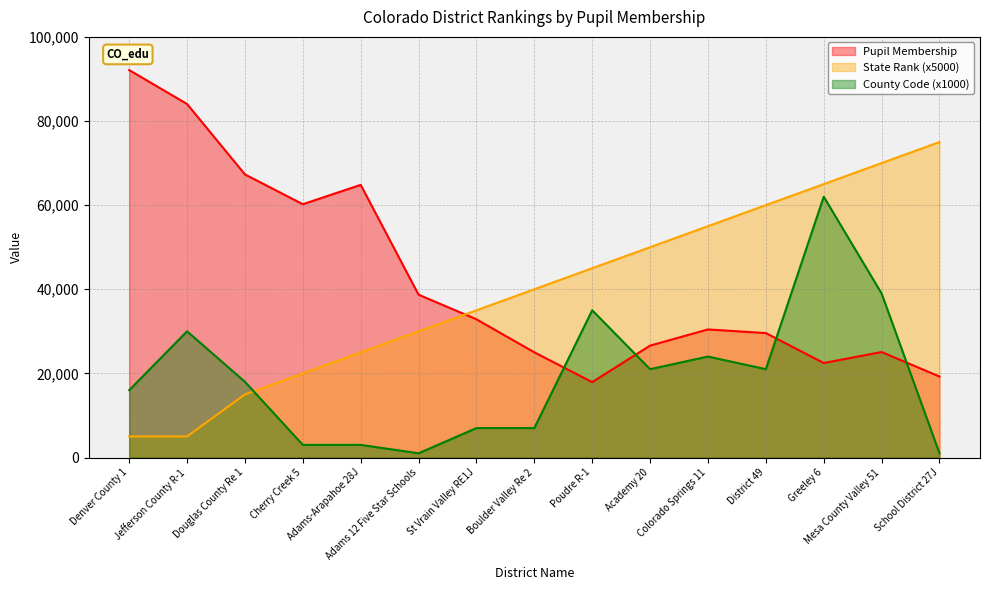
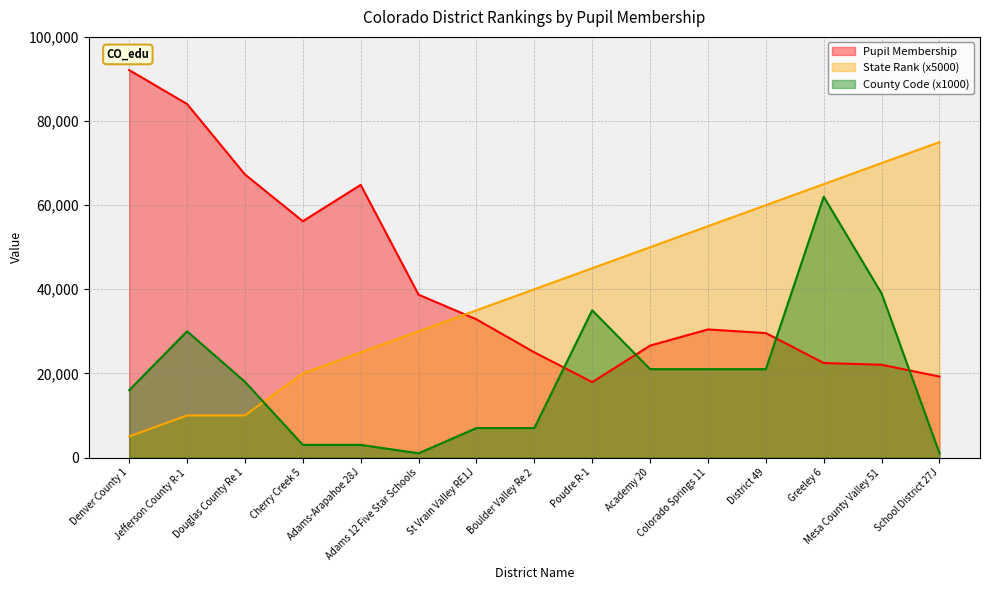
  {
    "Pupil Membership": {
      "Denver County 1": "92,000",
      "Jefferson County R-1": "84,000",
      "Douglas County Re 1": "67,000",
-     "Cherry Creek 5": "60,000",
+     "Cherry Creek 5": "56,000",
      "Adams-Arapahoe 28J": "65,000",
      "Adams 12 Five Star Schools": "39,000",
      "St Vrain Valley RE1J": "33,000",
      "Boulder Valley Re 2": "25,000",
      "Poudre R-1": "18,000",
      "Academy 20": "27,000",
      "Colorado Springs 11": "30,000",
      "District 49": "30,000",
      "Greeley 6": "22,000",
-     "Mesa County Valley 51": "25,000",
+     "Mesa County Valley 51": "22,000",
      "School District 27J": "19,000"
    },
    "State Rank (x5000)": {
      "Denver County 1": "5,000",
-     "Jefferson County R-1": "5,000",
-     "Douglas County Re 1": "15,000",
+     "Jefferson County R-1": "10,000",
+     "Douglas County Re 1": "10,000",
      "Cherry Creek 5": "20,000",
      "Adams-Arapahoe 28J": "25,000",
      "Adams 12 Five Star Schools": "30,000",
      "St Vrain Valley RE1J": "35,000",
      "Boulder Valley Re 2": "40,000",
      "Poudre R-1": "45,000",
      "Academy 20": "50,000",
      "Colorado Springs 11": "55,000",
      "District 49": "60,000",
      "Greeley 6": "65,000",
      "Mesa County Valley 51": "70,000",
      "School District 27J": "75,000"
    },
    "County Code (x1000)": {
      "Denver County 1": "16,000",
      "Jefferson County R-1": "30,000",
      "Douglas County Re 1": "18,000",
      "Cherry Creek 5": "3,000",
      "Adams-Arapahoe 28J": "3,000",
      "Adams 12 Five Star Schools": "1,000",
      "St Vrain Valley RE1J": "7,000",
      "Boulder Valley Re 2": "7,000",
      "Poudre R-1": "35,000",
      "Academy 20": "21,000",
-     "Colorado Springs 11": "24,000",
+     "Colorado Springs 11": "21,000",
      "District 49": "21,000",
      "Greeley 6": "62,000",
      "Mesa County Valley 51": "39,000",
      "School District 27J": "1,000"
    }
  }
